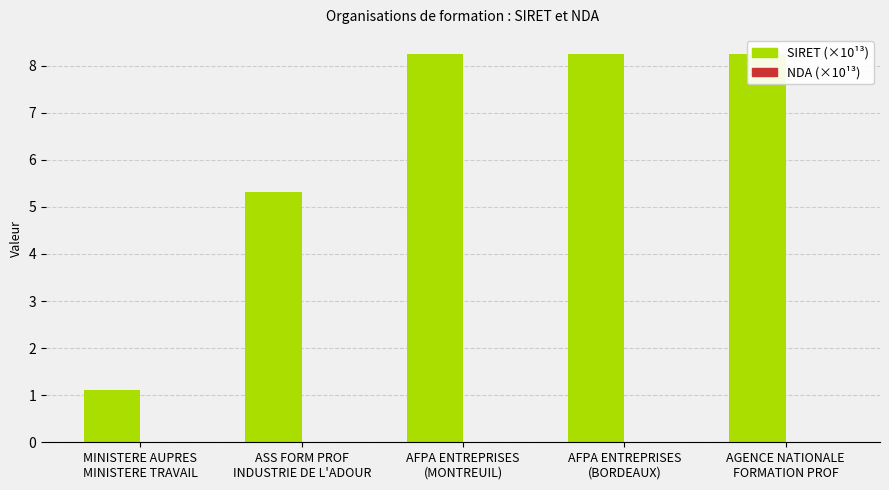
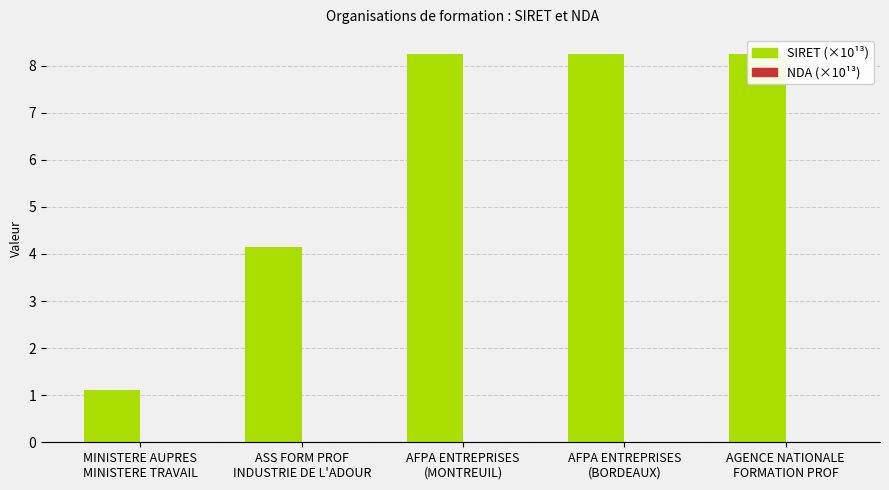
  {
    "SIRET (×10¹³)": {
      "MINISTERE AUPRES MINISTERE TRAVAIL": 1.1,
-     "ASS FORM PROF INDUSTRIE DE L'ADOUR": 5.3,
+     "ASS FORM PROF INDUSTRIE DE L'ADOUR": 4.1,
      "AFPA ENTREPRISES (MONTREUIL)": 8.2,
      "AFPA ENTREPRISES (BORDEAUX)": 8.2
    },
    "NDA (×10¹³)": {
      "MINISTERE AUPRES MINISTERE TRAVAIL": 0.0
    }
  }
